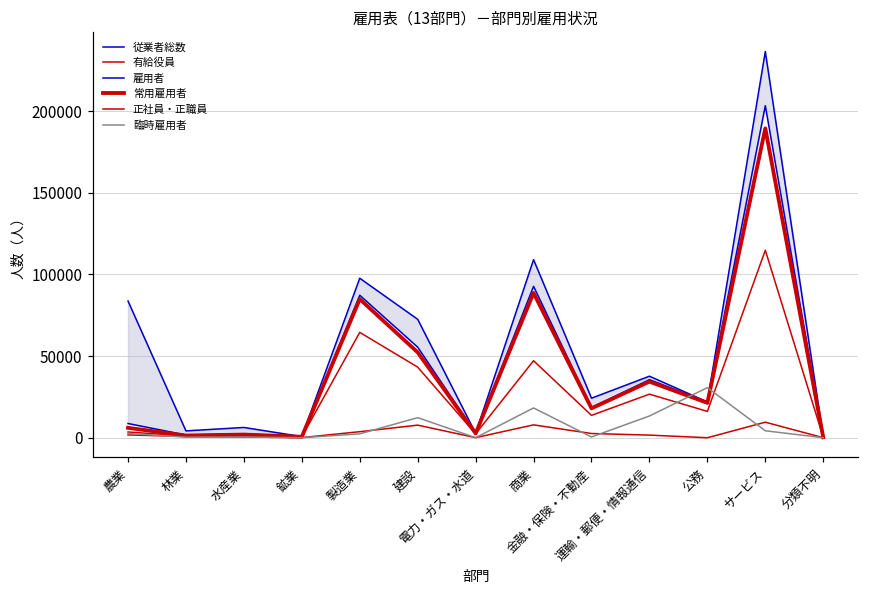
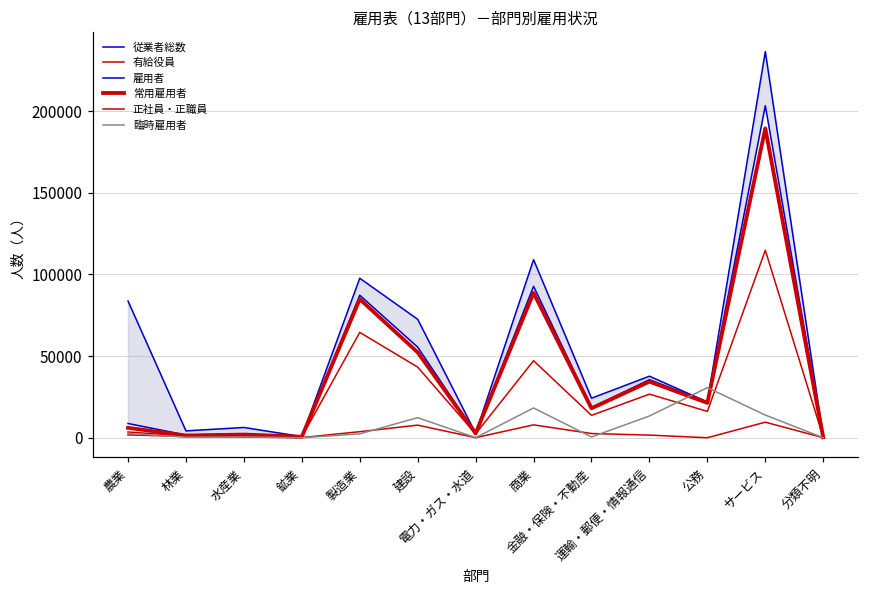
  {
    "臨時雇用者": {
      "建設": 12000,
      "商業": 18000,
      "金融・保険・不動産": 0,
      "運輸・郵便・情報通信": 13000,
      "公務": 31000,
-     "サービス": 4000
+     "サービス": 14000
    }
  }
